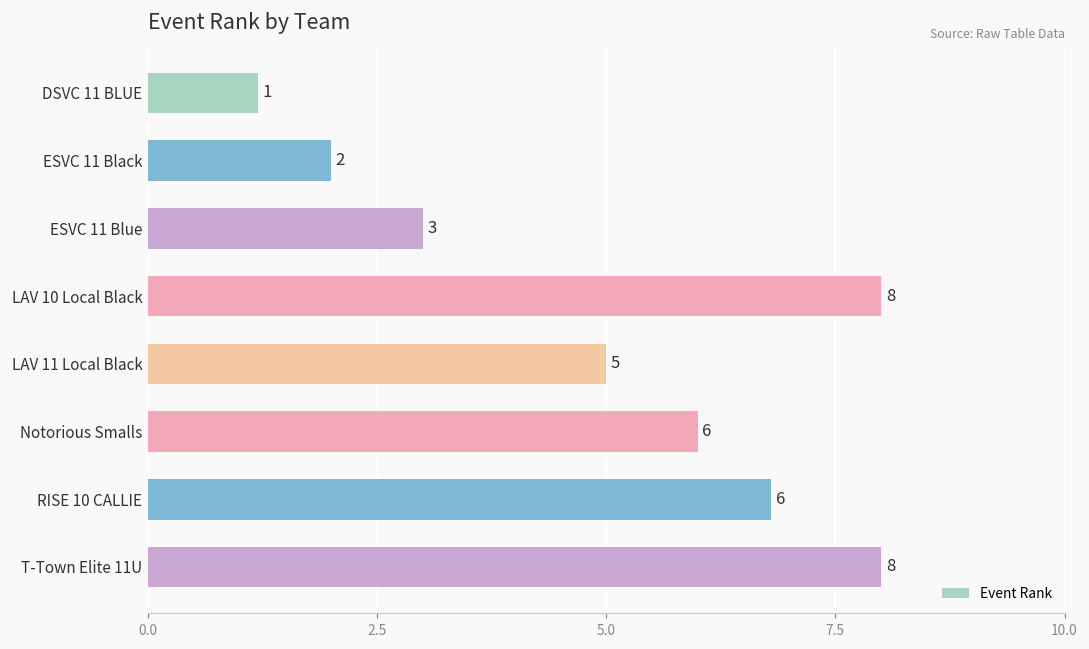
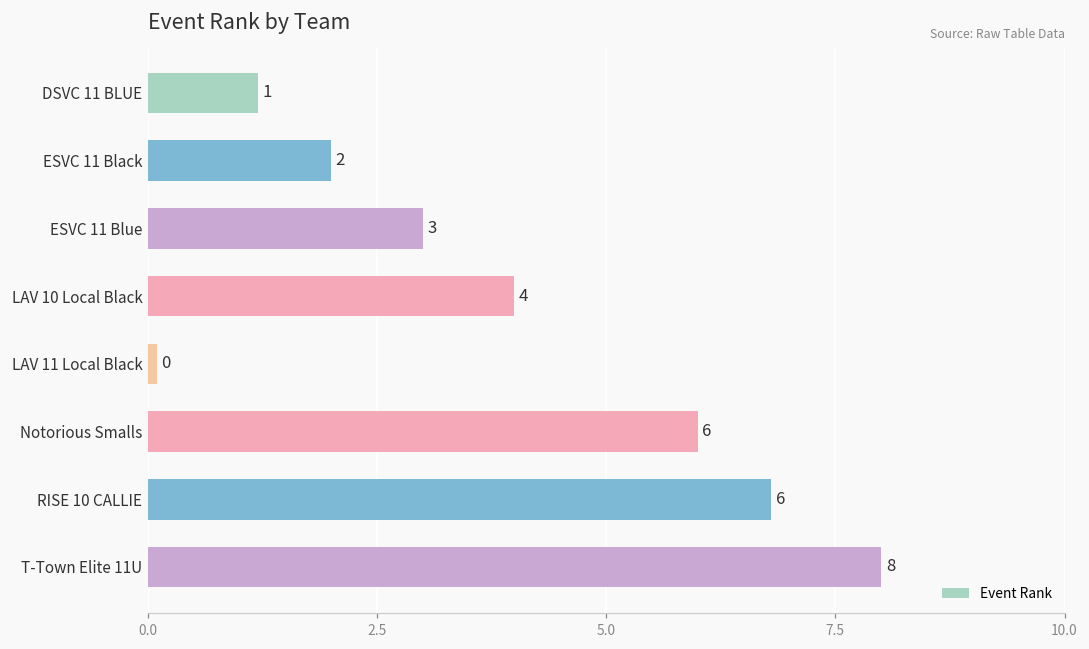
  {
    "DSVC 11 BLUE": 1,
    "ESVC 11 Black": 2,
    "ESVC 11 Blue": 3,
-   "LAV 10 Local Black": 8,
-   "LAV 11 Local Black": 5,
+   "LAV 10 Local Black": 4,
+   "LAV 11 Local Black": 0,
    "Notorious Smalls": 6,
    "T-Town Elite 11U": 8
  }
